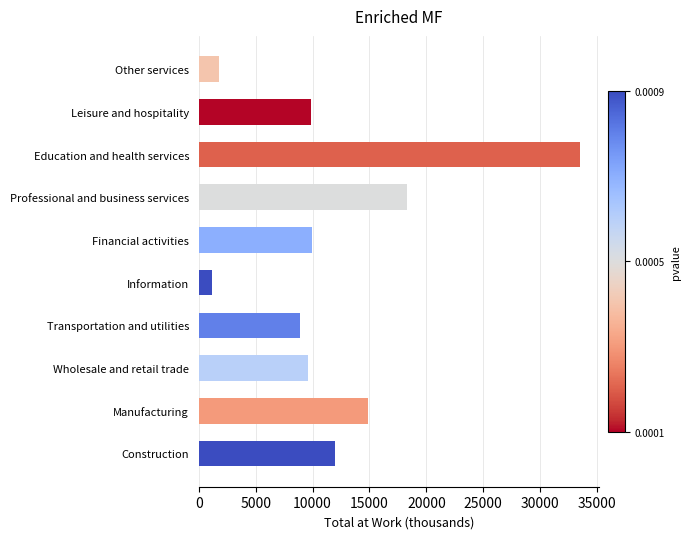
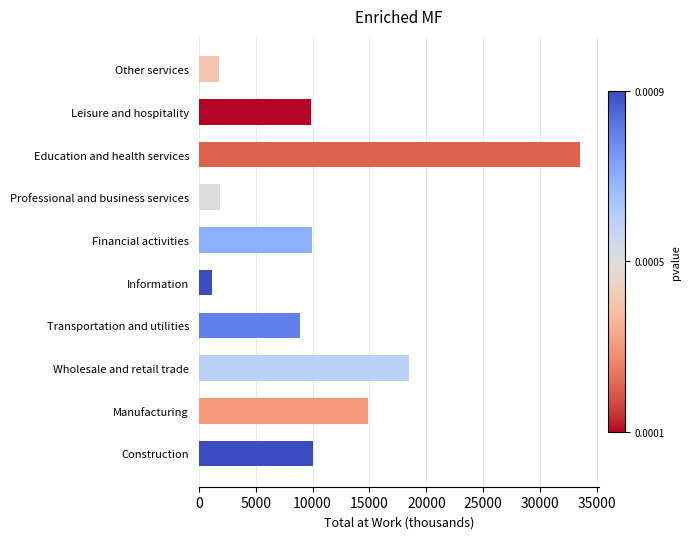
  {
    "Other services": 1700,
    "Leisure and hospitality": 9900,
    "Education and health services": 33500,
-   "Professional and business services": 18300,
+   "Professional and business services": 1900,
    "Financial activities": 10000,
    "Information": 1200,
    "Transportation and utilities": 8900,
-   "Wholesale and retail trade": 9600,
+   "Wholesale and retail trade": 18500,
    "Manufacturing": 14900,
-   "Construction": 12000
+   "Construction": 10100
  }
